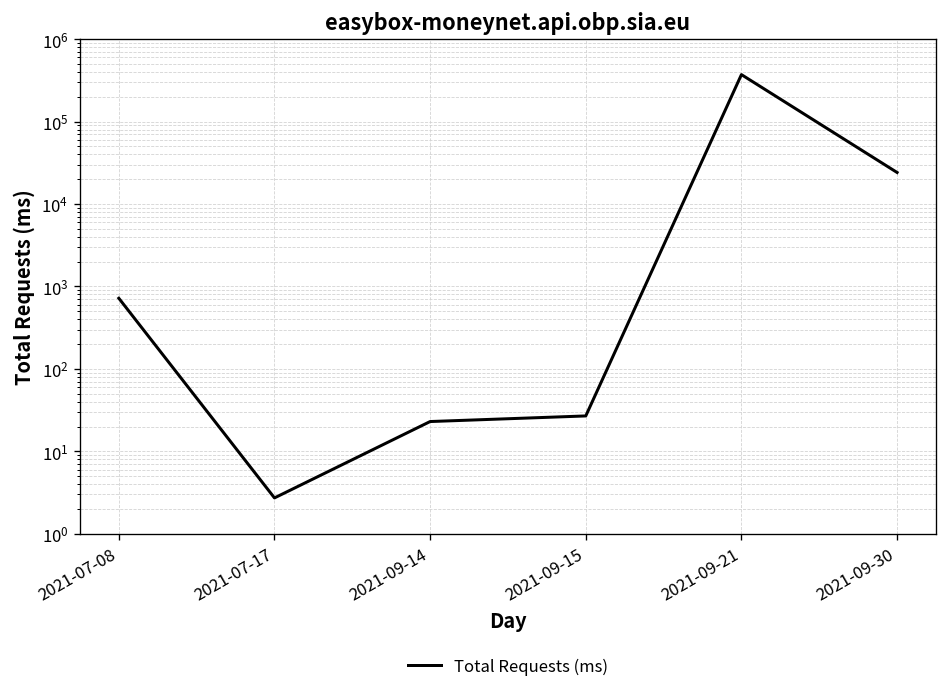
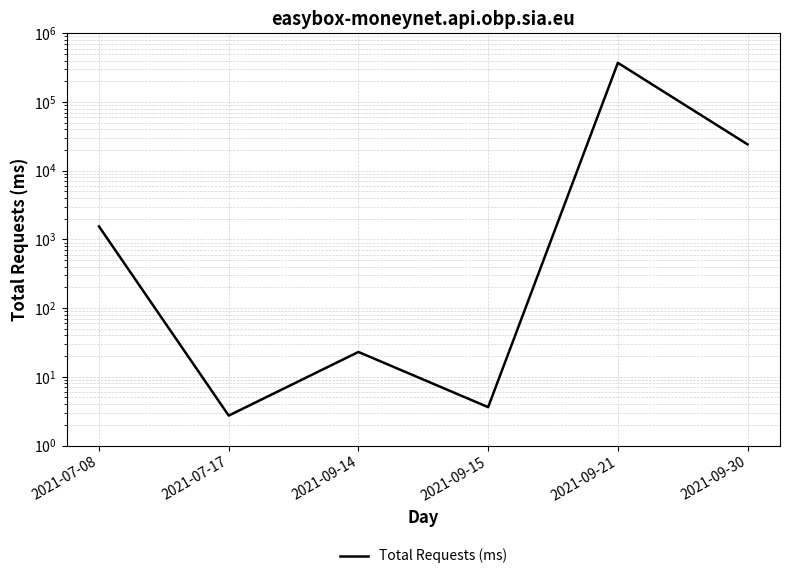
  {
-   "2021-07-08": 700,
+   "2021-07-08": 1500,
    "2021-07-17": 2.7,
    "2021-09-14": 23,
-   "2021-09-15": 27,
+   "2021-09-15": 4,
    "2021-09-21": 400000,
    "2021-09-30": 24000
  }
